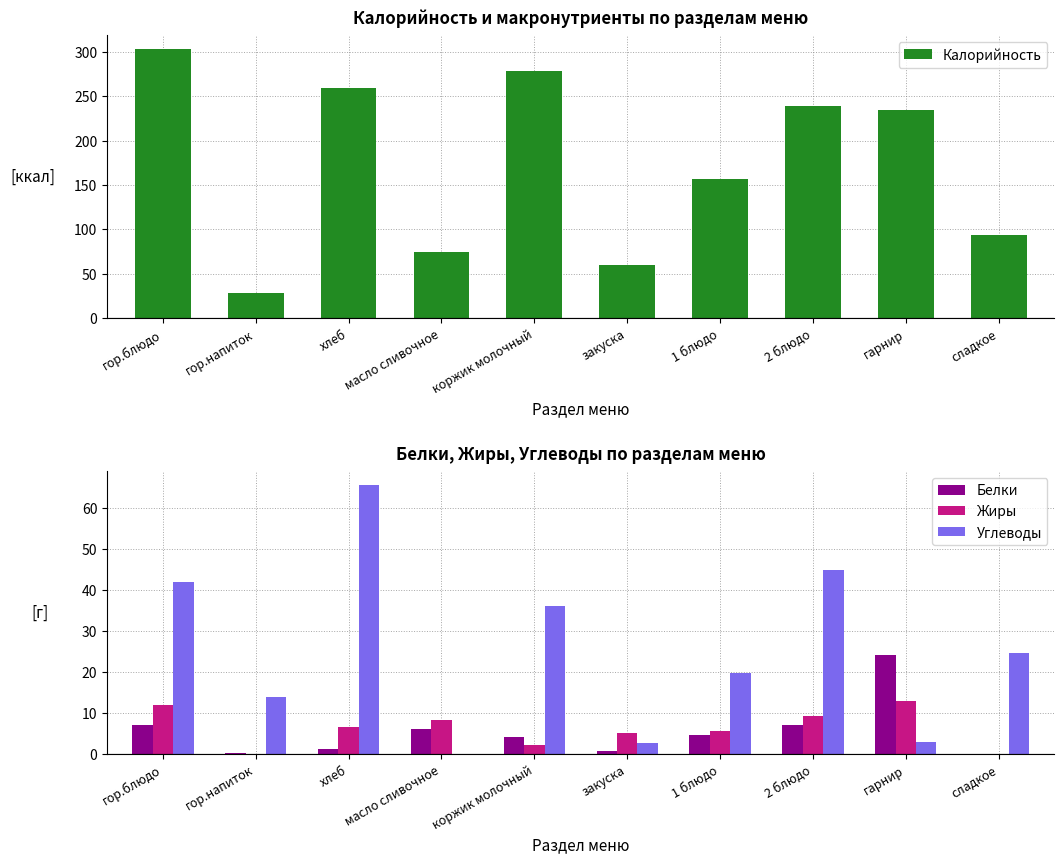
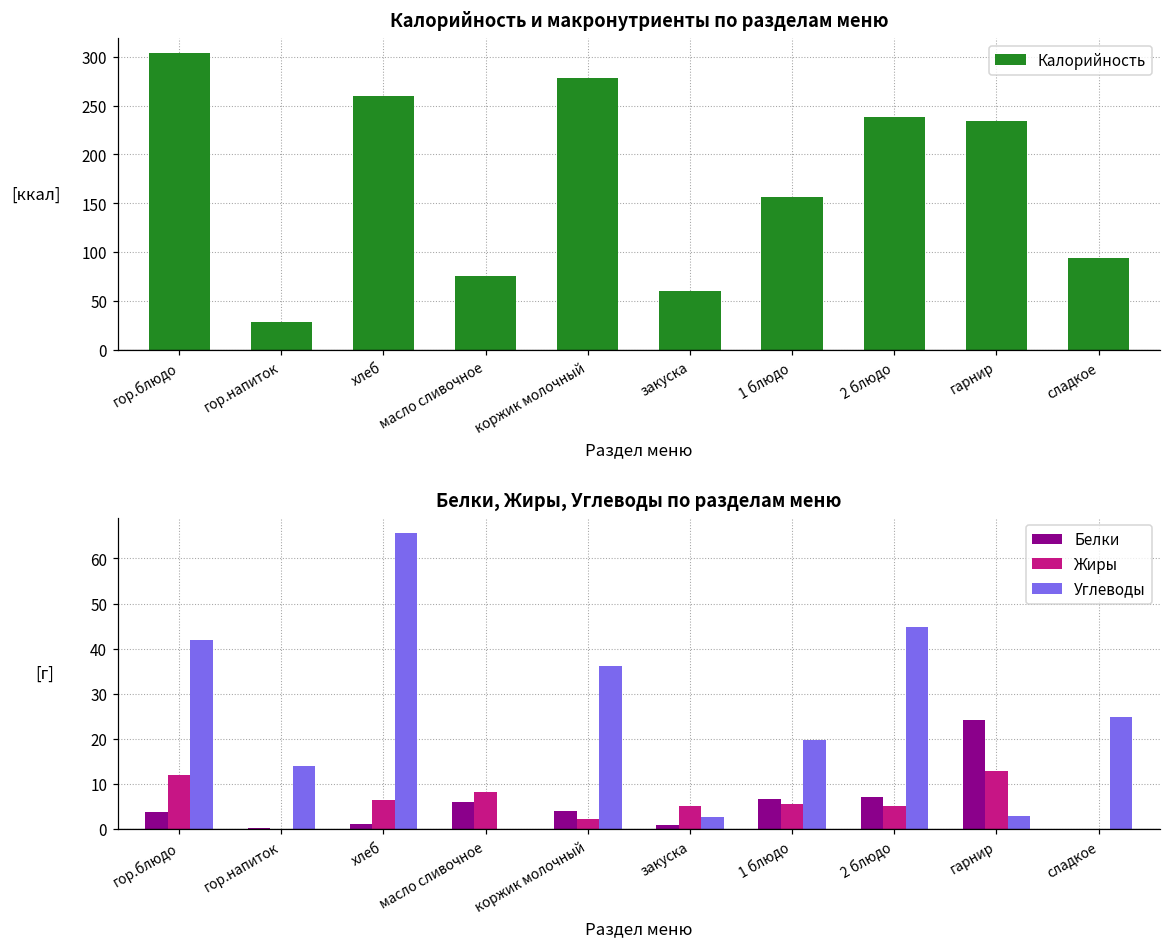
  {
    "Калорийность и макронутриенты по разделам меню": {
      "гор.блюдо": 300,
      "гор.напиток": 30,
      "хлеб": 260,
      "масло сливочное": 80,
      "коржик молочный": 280,
      "закуска": 60,
      "1 блюдо": 160,
      "2 блюдо": 240,
      "гарнир": 230,
      "сладкое": 90
    },
    "Белки, Жиры, Углеводы по разделам меню": {
      "Белки": {
-       "гор.блюдо": 7,
+       "гор.блюдо": 4,
        "хлеб": 1,
        "масло сливочное": 6,
        "коржик молочный": 4,
        "закуска": 1,
-       "1 блюдо": 5,
+       "1 блюдо": 7,
        "2 блюдо": 7,
        "гарнир": 24
      },
      "Жиры": {
        "гор.блюдо": 12,
        "гор.напиток": 0,
        "хлеб": 7,
        "масло сливочное": 8,
        "коржик молочный": 2,
        "закуска": 5,
        "1 блюдо": 6,
-       "2 блюдо": 9,
+       "2 блюдо": 5,
        "гарнир": 13,
        "сладкое": 0
      },
      "Углеводы": {
        "гор.блюдо": 42,
        "гор.напиток": 14,
        "хлеб": 66,
        "коржик молочный": 36,
        "закуска": 3,
        "1 блюдо": 20,
        "2 блюдо": 45,
        "гарнир": 3,
        "сладкое": 25
      }
    }
  }
